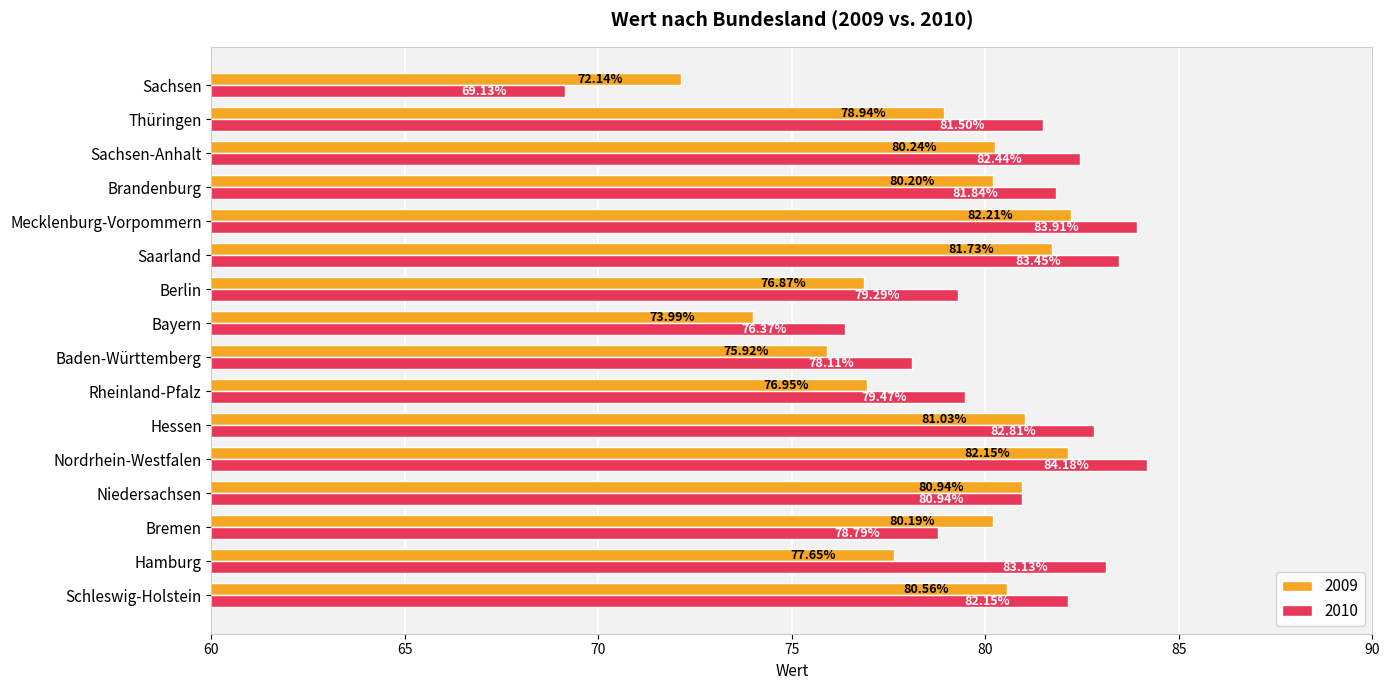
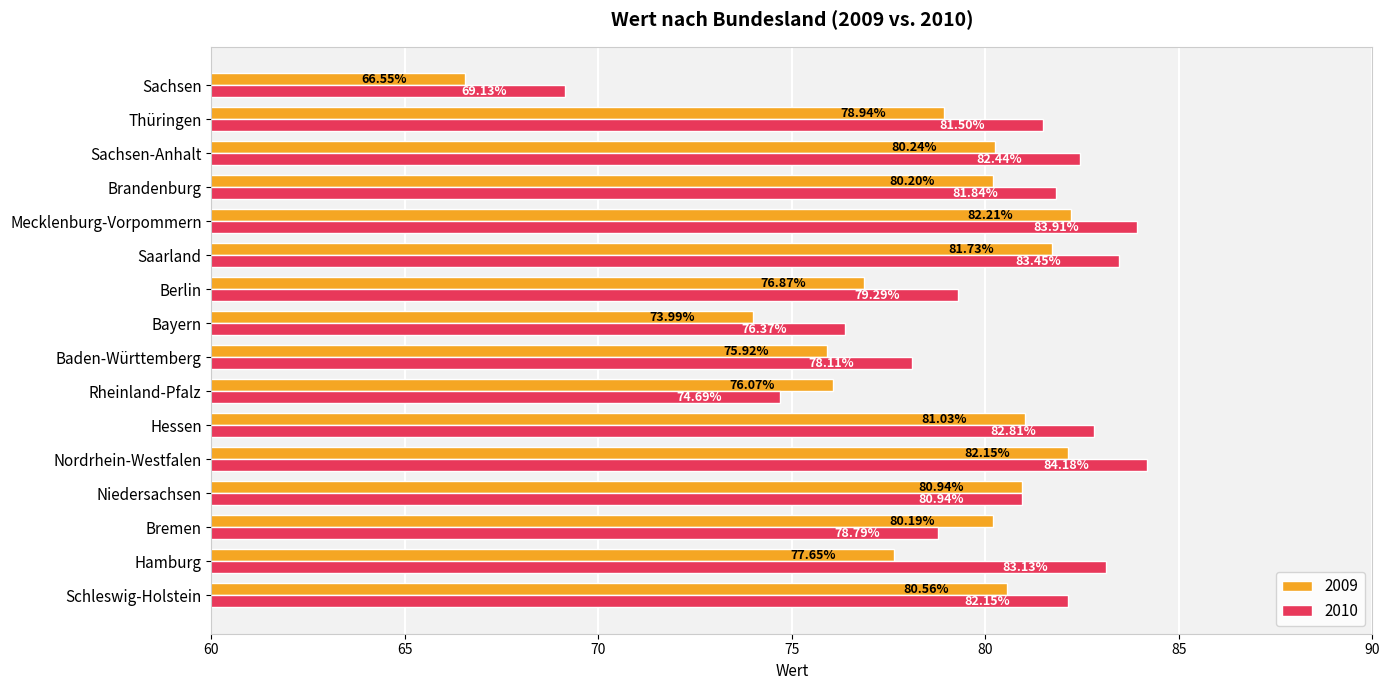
  {
    "2009": {
-     "Sachsen": "72.14%",
+     "Sachsen": "66.55%",
      "Thüringen": "78.94%",
      "Sachsen-Anhalt": "80.24%",
      "Brandenburg": "80.20%",
      "Mecklenburg-Vorpommern": "82.21%",
      "Saarland": "81.73%",
      "Berlin": "76.87%",
      "Bayern": "73.99%",
      "Baden-Württemberg": "75.92%",
-     "Rheinland-Pfalz": "76.95%",
+     "Rheinland-Pfalz": "76.07%",
      "Hessen": "81.03%",
      "Nordrhein-Westfalen": "82.15%",
      "Niedersachsen": "80.94%",
      "Bremen": "80.19%",
      "Hamburg": "77.65%",
      "Schleswig-Holstein": "80.56%"
    },
    "2010": {
      "Sachsen": "69.13%",
      "Thüringen": "81.50%",
      "Sachsen-Anhalt": "82.44%",
      "Brandenburg": "81.84%",
      "Mecklenburg-Vorpommern": "83.91%",
      "Saarland": "83.45%",
      "Berlin": "79.29%",
      "Bayern": "76.37%",
      "Baden-Württemberg": "78.11%",
-     "Rheinland-Pfalz": "79.47%",
+     "Rheinland-Pfalz": "74.69%",
      "Hessen": "82.81%",
      "Nordrhein-Westfalen": "84.18%",
      "Niedersachsen": "80.94%",
      "Bremen": "78.79%",
      "Hamburg": "83.13%",
      "Schleswig-Holstein": "82.15%"
    }
  }
